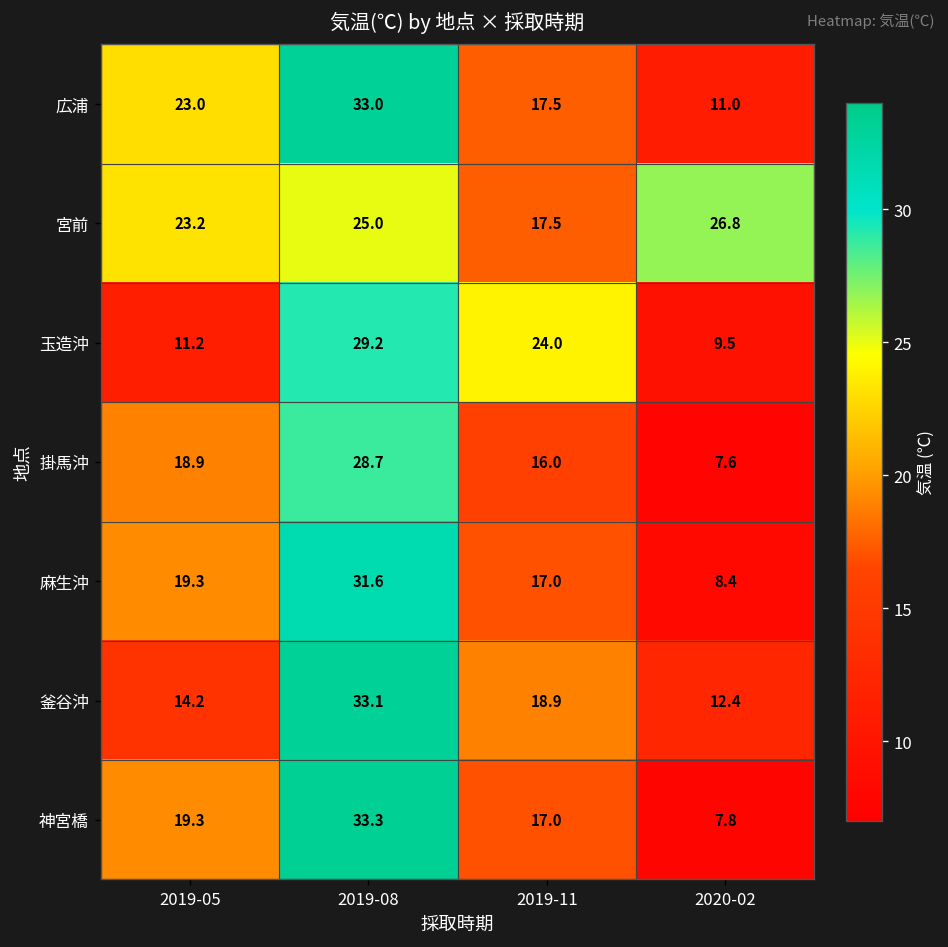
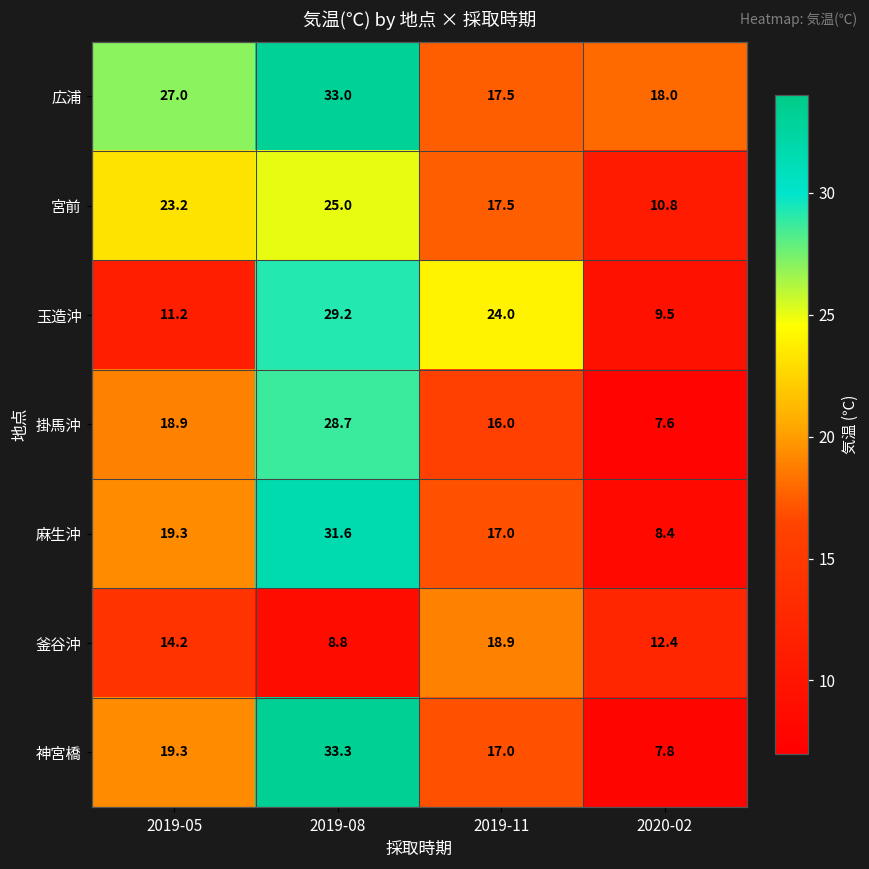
  {
    "広浦": {
-     "2019-05": 23.0,
+     "2019-05": 27.0,
      "2019-08": 33.0,
      "2019-11": 17.5,
-     "2020-02": 11.0
+     "2020-02": 18.0
    },
    "宮前": {
      "2019-05": 23.2,
      "2019-08": 25.0,
      "2019-11": 17.5,
-     "2020-02": 26.8
+     "2020-02": 10.8
    },
    "玉造沖": {
      "2019-05": 11.2,
      "2019-08": 29.2,
      "2019-11": 24.0,
      "2020-02": 9.5
    },
    "掛馬沖": {
      "2019-05": 18.9,
      "2019-08": 28.7,
      "2019-11": 16.0,
      "2020-02": 7.6
    },
    "麻生沖": {
      "2019-05": 19.3,
      "2019-08": 31.6,
      "2019-11": 17.0,
      "2020-02": 8.4
    },
    "釜谷沖": {
      "2019-05": 14.2,
-     "2019-08": 33.1,
+     "2019-08": 8.8,
      "2019-11": 18.9,
      "2020-02": 12.4
    },
    "神宮橋": {
      "2019-05": 19.3,
      "2019-08": 33.3,
      "2019-11": 17.0,
      "2020-02": 7.8
    }
  }
